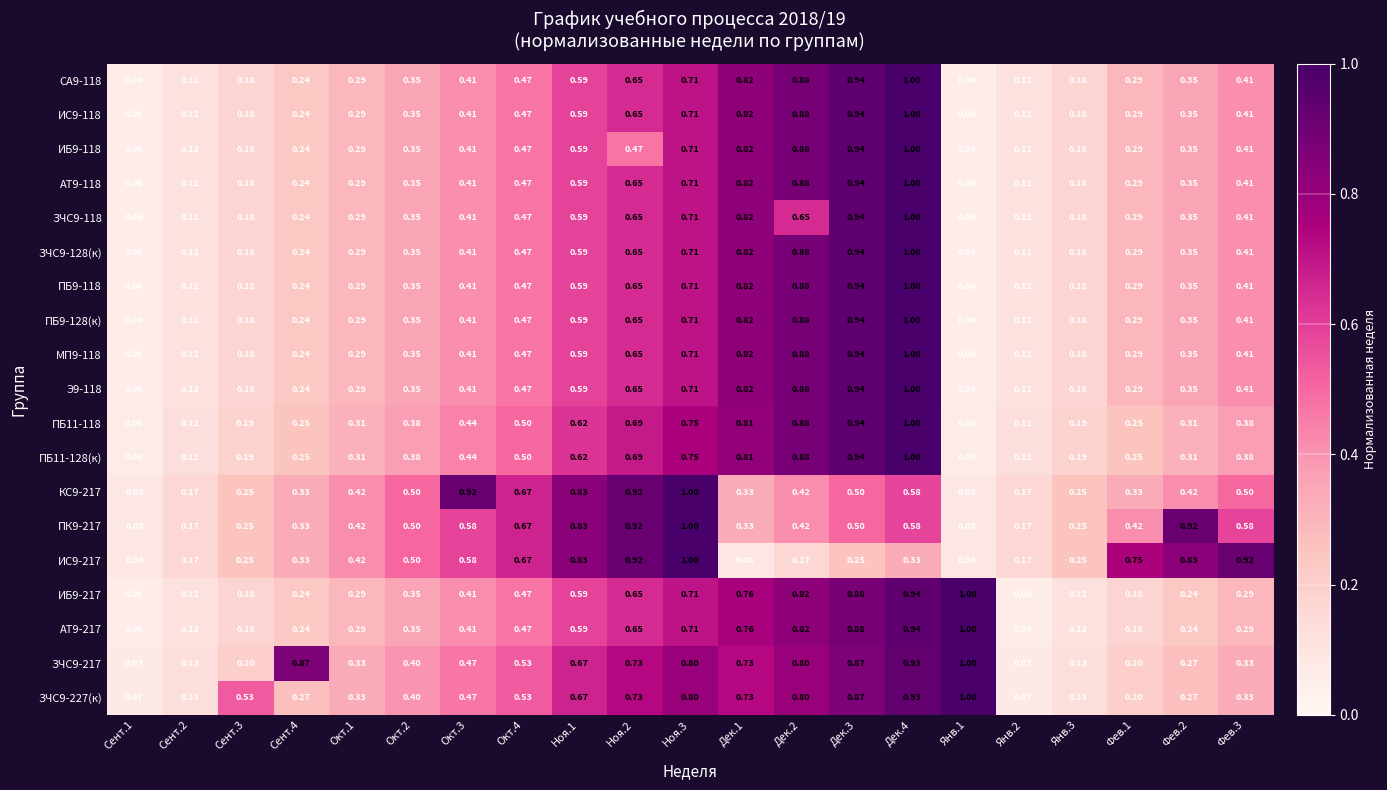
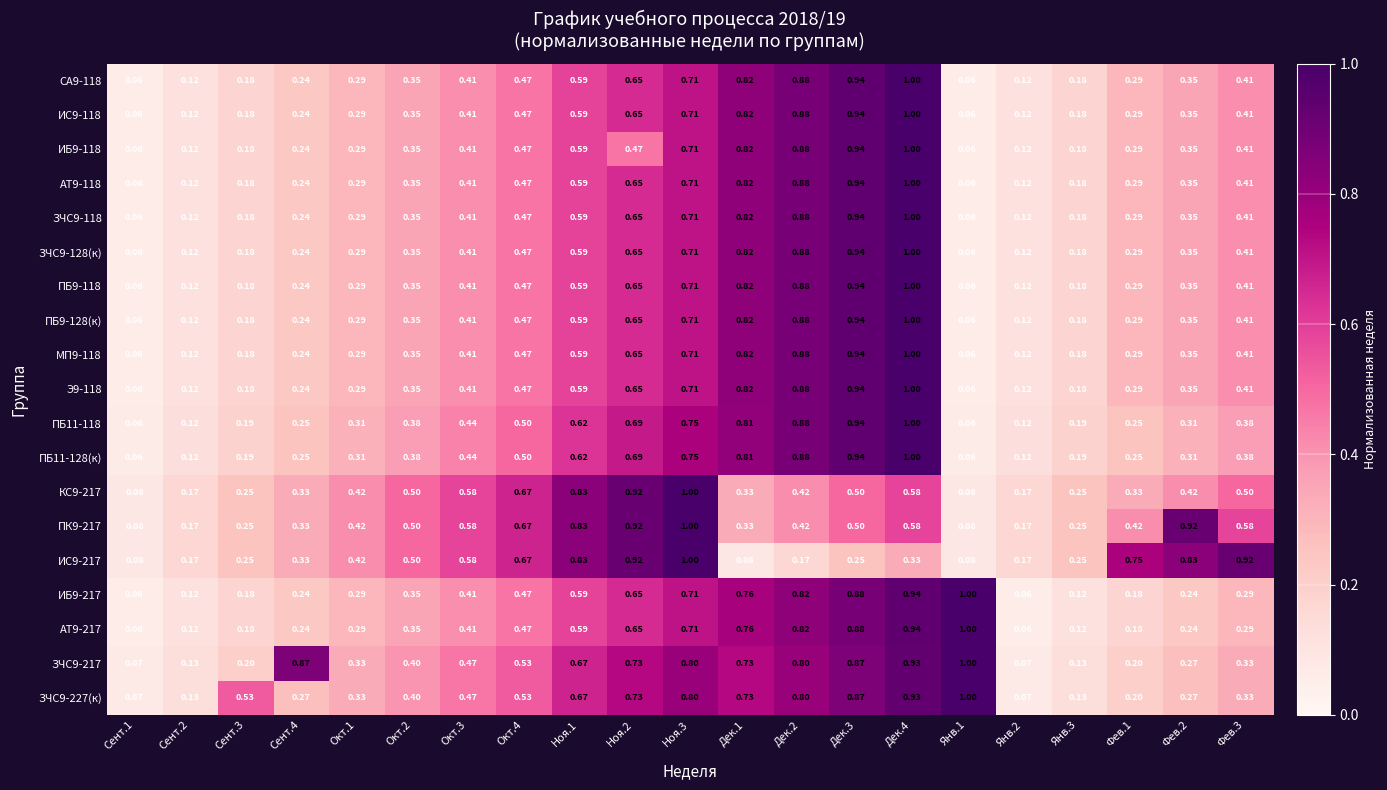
  {
    "ЗЧС9-118": {
      "Сент.4": 0.24,
      "Окт.1": 0.29,
      "Окт.2": 0.35,
      "Окт.3": 0.41,
      "Окт.4": 0.47,
      "Ноя.1": 0.59,
      "Ноя.2": 0.65,
      "Ноя.3": 0.71,
      "Дек.1": 0.82,
-     "Дек.2": 0.65,
+     "Дек.2": 0.88,
      "Дек.3": 0.94,
      "Дек.4": 1.00,
      "Фев.1": 0.29,
      "Фев.2": 0.35,
      "Фев.3": 0.41
    },
    "КС9-217": {
      "Сент.3": 0.25,
      "Сент.4": 0.33,
      "Окт.1": 0.42,
      "Окт.2": 0.50,
-     "Окт.3": 0.92,
+     "Окт.3": 0.58,
      "Окт.4": 0.67,
      "Ноя.1": 0.83,
      "Ноя.2": 0.92,
      "Ноя.3": 1.00,
      "Дек.1": 0.33,
      "Дек.2": 0.42,
      "Дек.3": 0.50,
      "Дек.4": 0.58,
      "Янв.3": 0.25,
      "Фев.1": 0.33,
      "Фев.2": 0.42,
      "Фев.3": 0.50
    }
  }
